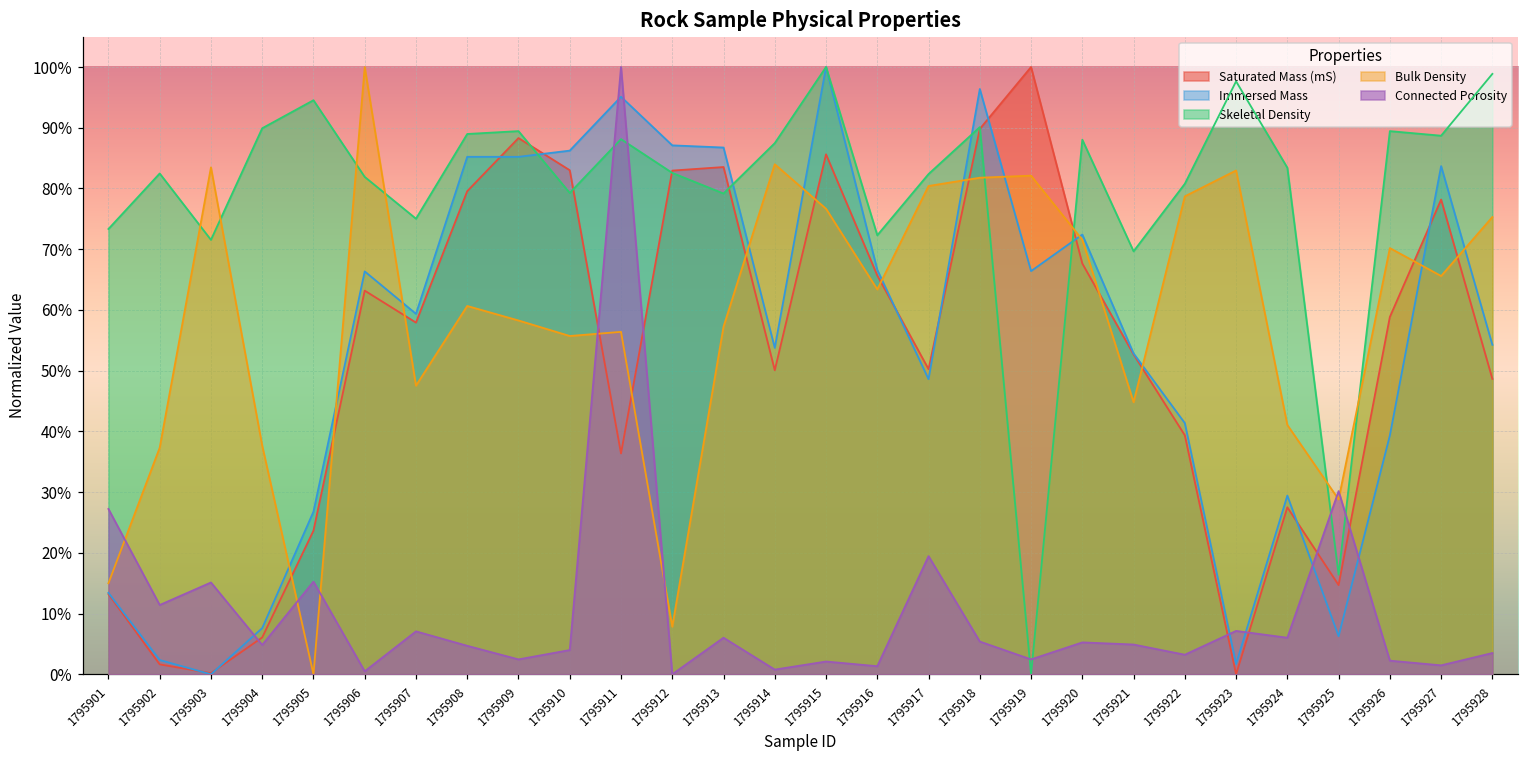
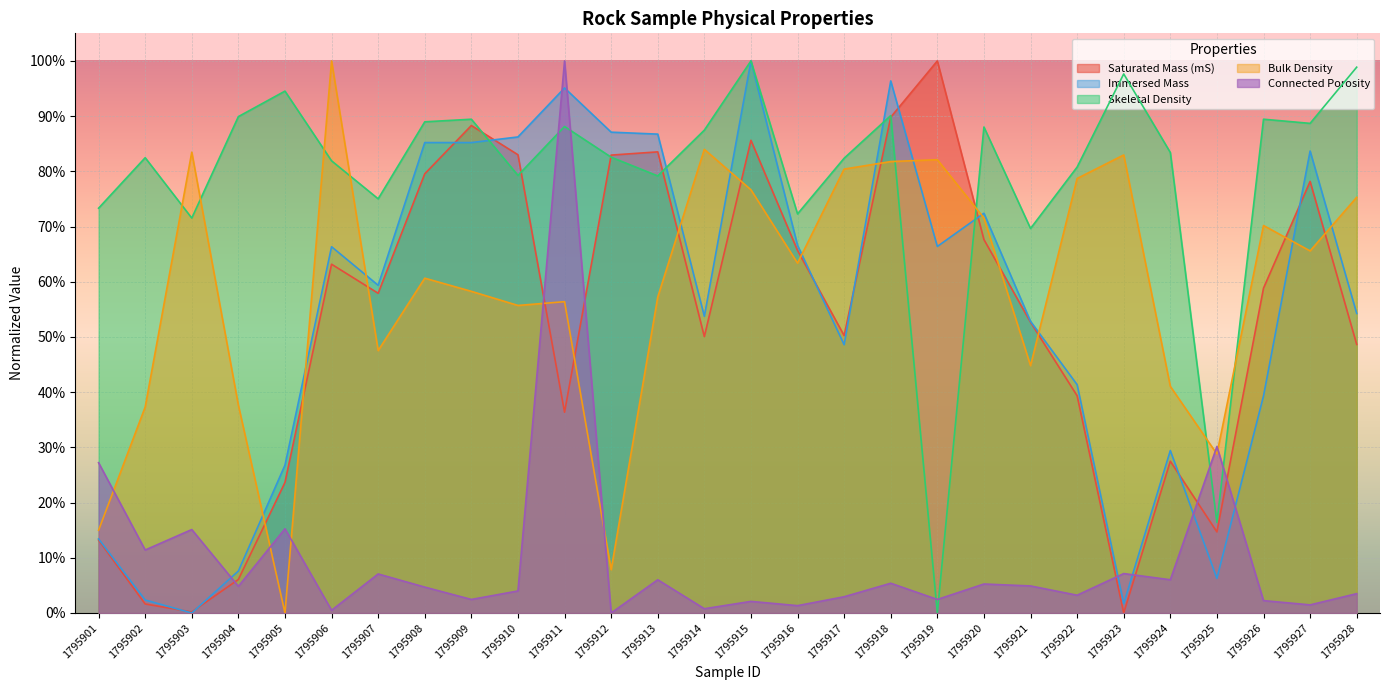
  {
    "Saturated Mass (mS)": {
      "1795902": "2%",
      "1795904": "6%",
      "1795905": "24%",
      "1795906": "63%",
      "1795907": "58%",
      "1795908": "80%",
      "1795909": "88%",
      "1795910": "83%",
      "1795911": "36%",
      "1795913": "84%",
      "1795914": "50%",
      "1795915": "86%",
      "1795916": "66%",
      "1795917": "50%",
      "1795919": "100%",
      "1795920": "68%",
      "1795922": "39%",
      "1795923": "0%",
      "1795924": "27%",
      "1795925": "15%",
      "1795926": "59%",
      "1795927": "78%",
      "1795928": "49%"
    },
    "Immersed Mass": {
      "1795902": "2%",
      "1795904": "8%",
      "1795905": "27%",
      "1795906": "66%",
      "1795907": "59%",
      "1795908": "85%",
      "1795909": "85%",
      "1795910": "86%",
      "1795911": "95%",
      "1795912": "87%",
      "1795913": "87%",
      "1795914": "54%",
      "1795916": "67%",
      "1795917": "49%",
      "1795918": "96%",
      "1795919": "66%",
      "1795920": "72%",
      "1795922": "41%",
      "1795923": "2%",
      "1795924": "29%",
      "1795925": "6%",
      "1795926": "39%",
      "1795927": "84%",
      "1795928": "54%"
    },
    "Skeletal Density": {
      "1795901": "73%",
      "1795902": "82%",
      "1795903": "72%",
      "1795904": "90%",
      "1795905": "95%",
      "1795906": "82%",
      "1795907": "75%",
      "1795908": "89%",
      "1795909": "89%",
      "1795910": "79%",
      "1795911": "88%",
      "1795913": "79%",
      "1795914": "87%",
      "1795916": "72%",
      "1795917": "82%",
      "1795919": "0%",
      "1795920": "88%",
      "1795921": "70%",
      "1795922": "81%",
      "1795924": "83%",
      "1795925": "16%",
      "1795926": "89%",
      "1795927": "89%"
    },
    "Bulk Density": {
      "1795901": "15%",
      "1795902": "37%",
      "1795903": "83%",
      "1795904": "38%",
      "1795905": "0%",
      "1795906": "100%",
      "1795907": "48%",
      "1795908": "61%",
      "1795909": "58%",
      "1795910": "56%",
      "1795911": "56%",
      "1795912": "8%",
      "1795913": "57%",
      "1795914": "84%",
      "1795915": "77%",
      "1795916": "63%",
      "1795917": "80%",
      "1795918": "82%",
      "1795919": "82%",
      "1795920": "72%",
      "1795921": "45%",
      "1795922": "79%",
      "1795923": "83%",
      "1795924": "41%",
      "1795925": "29%",
      "1795926": "70%",
      "1795927": "66%",
      "1795928": "75%"
    },
    "Connected Porosity": {
      "1795901": "27%",
      "1795902": "11%",
      "1795903": "15%",
      "1795904": "5%",
      "1795905": "15%",
      "1795906": "0%",
      "1795907": "7%",
      "1795908": "5%",
      "1795909": "2%",
      "1795910": "4%",
      "1795911": "100%",
      "1795912": "0%",
      "1795913": "6%",
      "1795914": "1%",
      "1795915": "2%",
      "1795916": "1%",
-     "1795917": "19%",
+     "1795917": "3%",
      "1795918": "5%",
      "1795919": "2%",
      "1795920": "5%",
      "1795921": "5%",
      "1795922": "3%",
      "1795923": "7%",
      "1795924": "6%",
      "1795925": "30%",
      "1795926": "2%",
      "1795927": "1%",
      "1795928": "3%"
    }
  }
